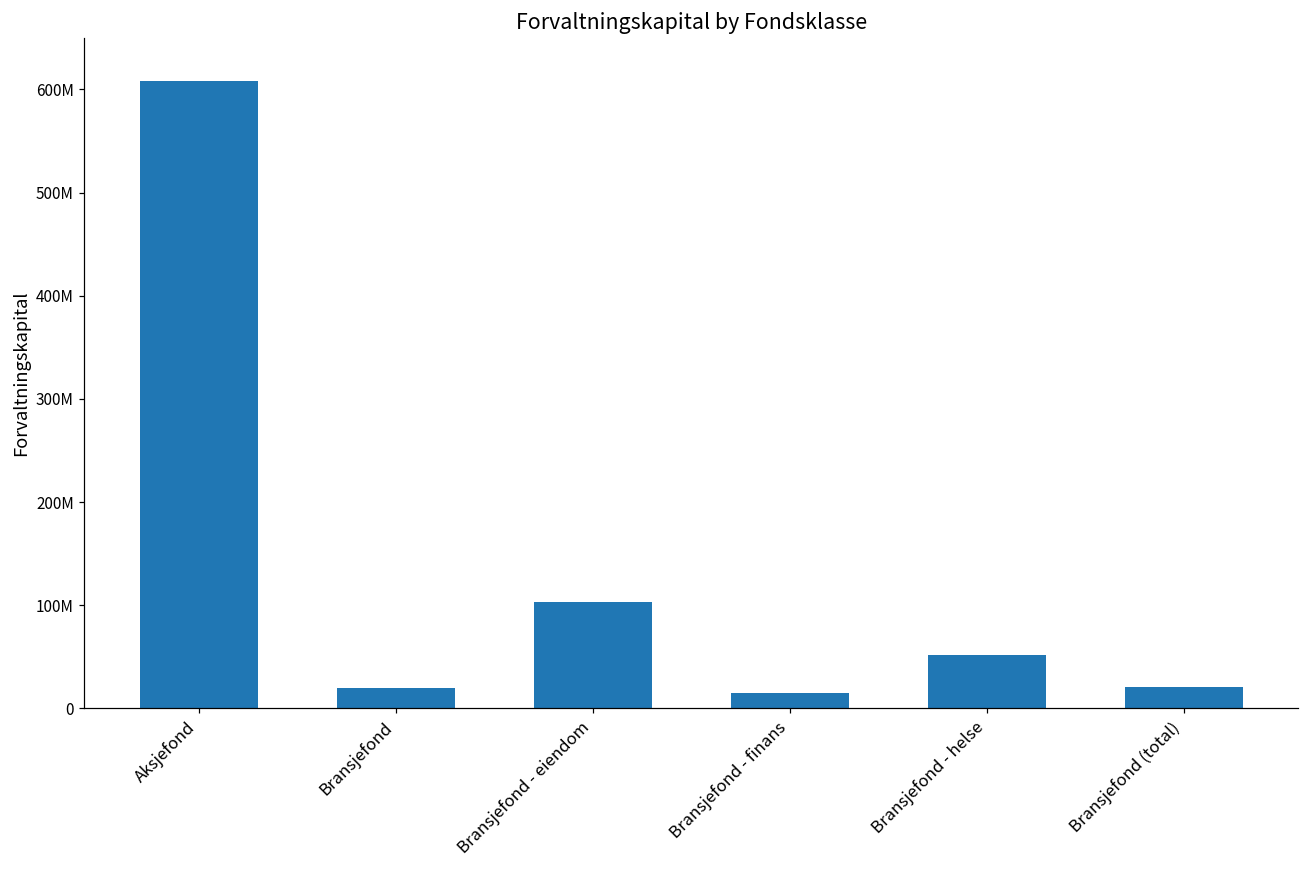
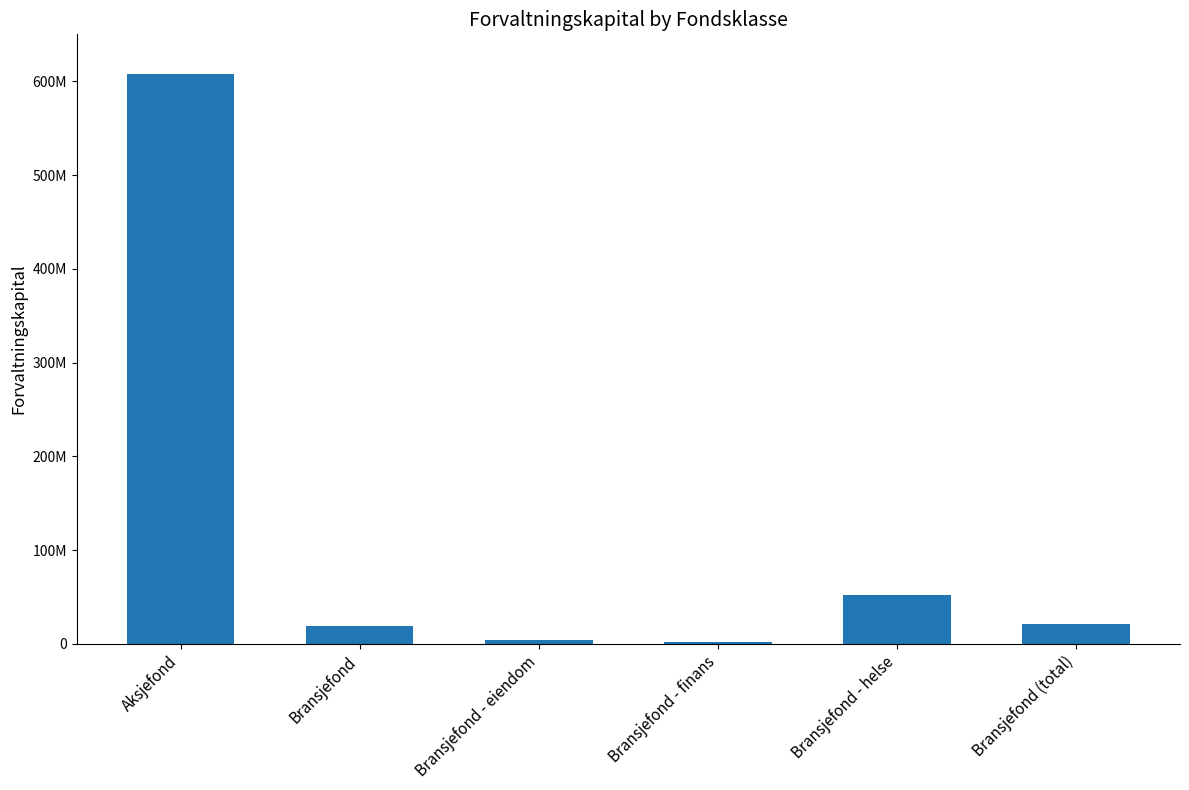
  {
    "Aksjefond": 610000000,
    "Bransjefond": 20000000,
-   "Bransjefond - eiendom": 100000000,
-   "Bransjefond - finans": 10000000,
+   "Bransjefond - eiendom": 0,
+   "Bransjefond - finans": 0,
    "Bransjefond - helse": 50000000,
    "Bransjefond (total)": 20000000
  }
